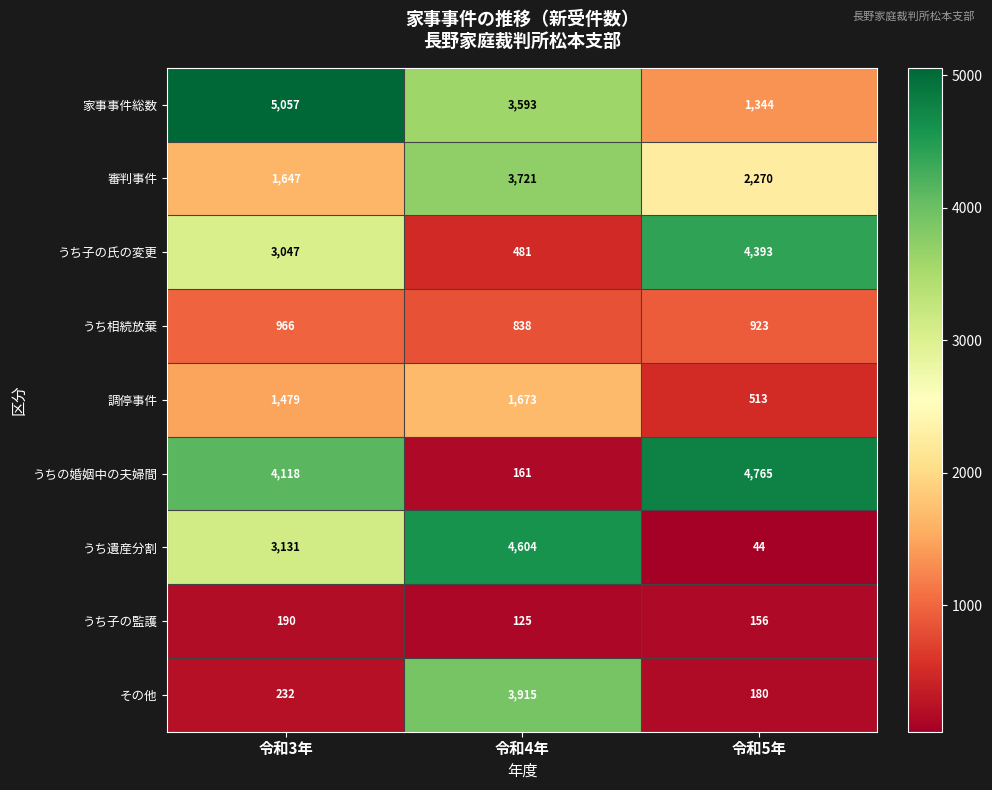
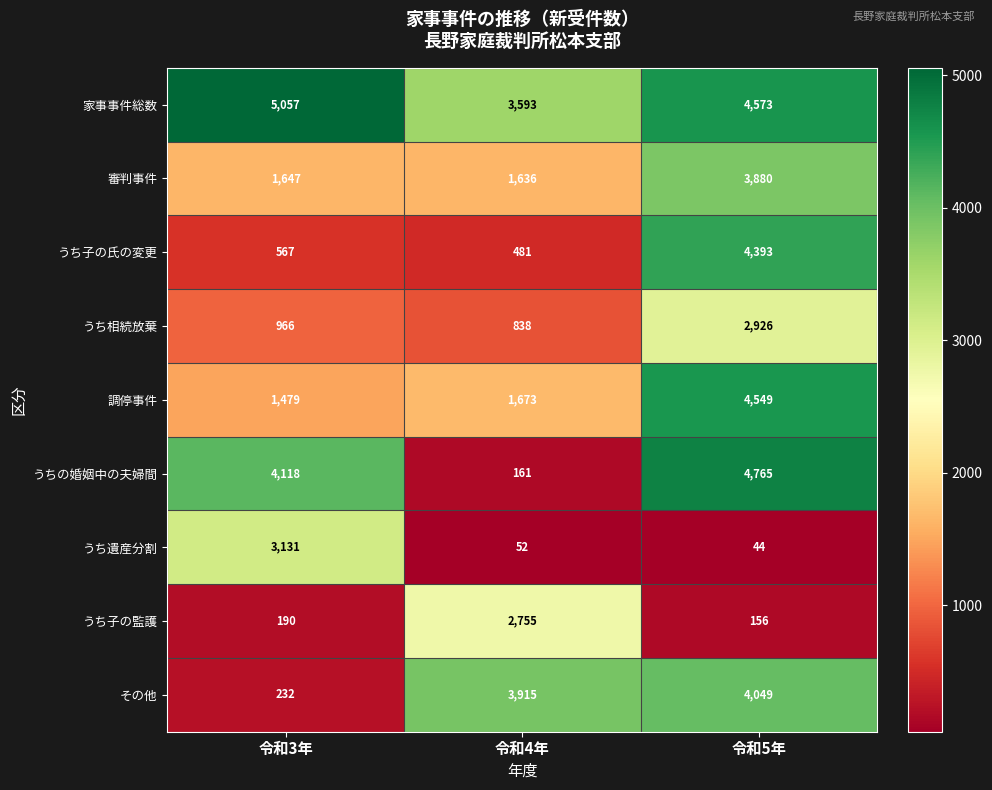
  {
    "家事事件総数": {
      "令和3年": "5,057",
      "令和4年": "3,593",
-     "令和5年": "1,344"
+     "令和5年": "4,573"
    },
    "審判事件": {
      "令和3年": "1,647",
-     "令和4年": "3,721",
-     "令和5年": "2,270"
+     "令和4年": "1,636",
+     "令和5年": "3,880"
    },
    "うち子の氏の変更": {
-     "令和3年": "3,047",
+     "令和3年": "567",
      "令和4年": "481",
      "令和5年": "4,393"
    },
    "うち相続放棄": {
      "令和3年": "966",
      "令和4年": "838",
-     "令和5年": "923"
+     "令和5年": "2,926"
    },
    "調停事件": {
      "令和3年": "1,479",
      "令和4年": "1,673",
-     "令和5年": "513"
+     "令和5年": "4,549"
    },
    "うちの婚姻中の夫婦間": {
      "令和3年": "4,118",
      "令和4年": "161",
      "令和5年": "4,765"
    },
    "うち遺産分割": {
      "令和3年": "3,131",
-     "令和4年": "4,604",
+     "令和4年": "52",
      "令和5年": "44"
    },
    "うち子の監護": {
      "令和3年": "190",
-     "令和4年": "125",
+     "令和4年": "2,755",
      "令和5年": "156"
    },
    "その他": {
      "令和3年": "232",
      "令和4年": "3,915",
-     "令和5年": "180"
+     "令和5年": "4,049"
    }
  }
